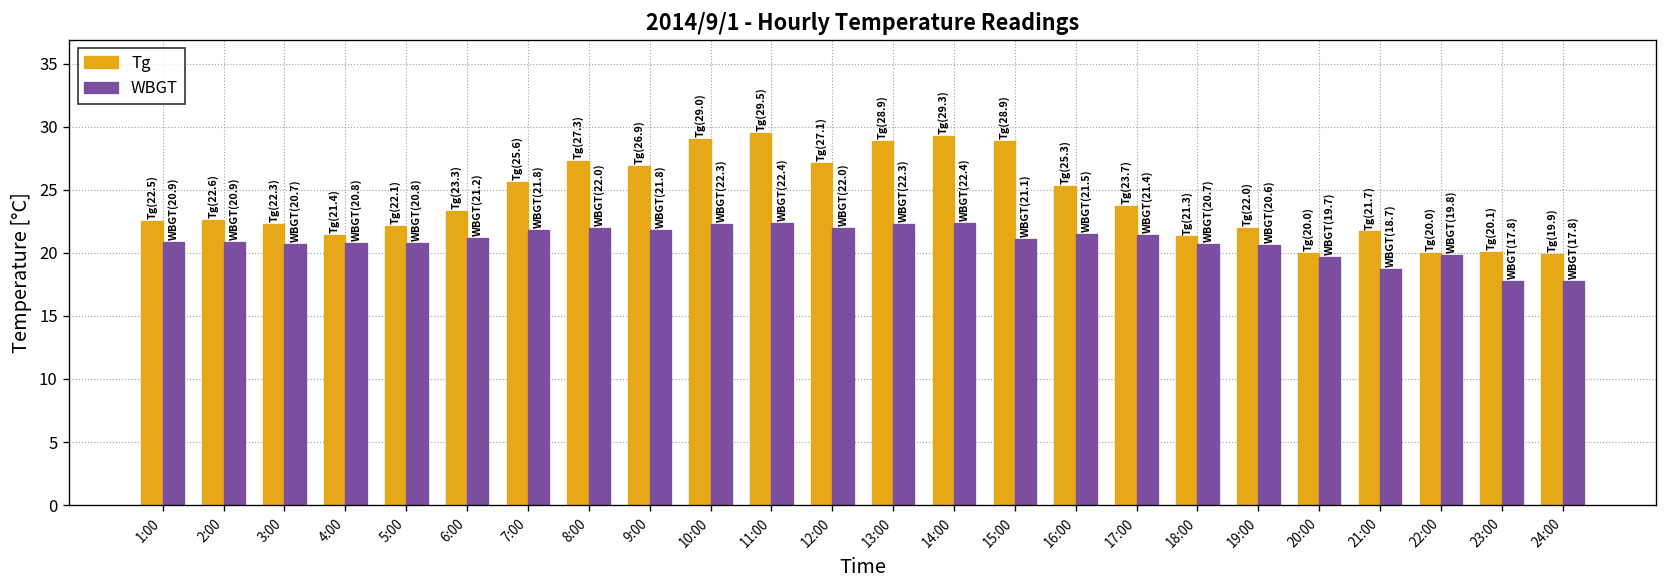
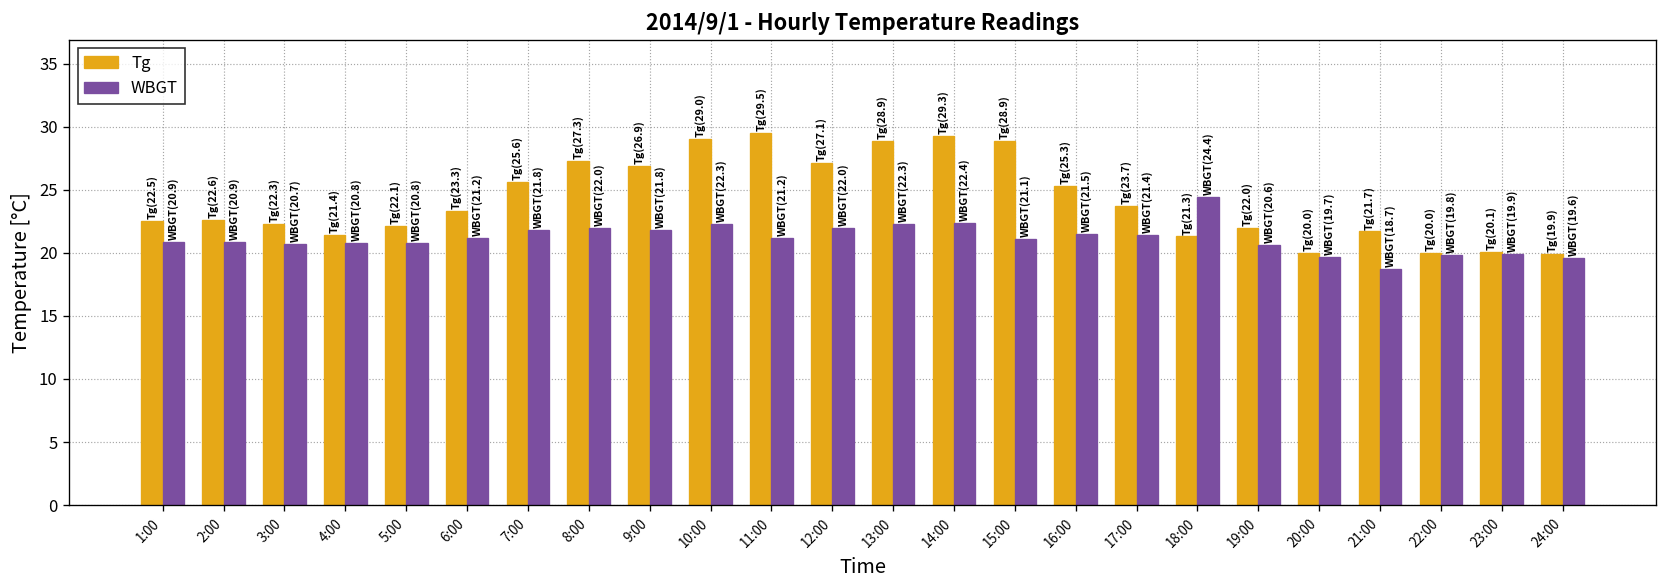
  {
    "Tg": {
      "1:00": "(22.5)",
      "2:00": "(22.6)",
      "3:00": "(22.3)",
      "4:00": "(21.4)",
      "5:00": "(22.1)",
      "6:00": "(23.3)",
      "7:00": "(25.6)",
      "8:00": "(27.3)",
      "9:00": "(26.9)",
      "10:00": "(29.0)",
      "11:00": "(29.5)",
      "12:00": "(27.1)",
      "13:00": "(28.9)",
      "14:00": "(29.3)",
      "15:00": "(28.9)",
      "16:00": "(25.3)",
      "17:00": "(23.7)",
      "18:00": "(21.3)",
      "19:00": "(22.0)",
      "20:00": "(20.0)",
      "21:00": "(21.7)",
      "22:00": "(20.0)",
      "23:00": "(20.1)",
      "24:00": "(19.9)"
    },
    "WBGT": {
      "1:00": "(20.9)",
      "2:00": "(20.9)",
      "3:00": "(20.7)",
      "4:00": "(20.8)",
      "5:00": "(20.8)",
      "6:00": "(21.2)",
      "7:00": "(21.8)",
      "8:00": "(22.0)",
      "9:00": "(21.8)",
      "10:00": "(22.3)",
-     "11:00": "(22.4)",
+     "11:00": "(21.2)",
      "12:00": "(22.0)",
      "13:00": "(22.3)",
      "14:00": "(22.4)",
      "15:00": "(21.1)",
      "16:00": "(21.5)",
      "17:00": "(21.4)",
-     "18:00": "(20.7)",
+     "18:00": "(24.4)",
      "19:00": "(20.6)",
      "20:00": "(19.7)",
      "21:00": "(18.7)",
      "22:00": "(19.8)",
-     "23:00": "(17.8)",
-     "24:00": "(17.8)"
+     "23:00": "(19.9)",
+     "24:00": "(19.6)"
    }
  }
